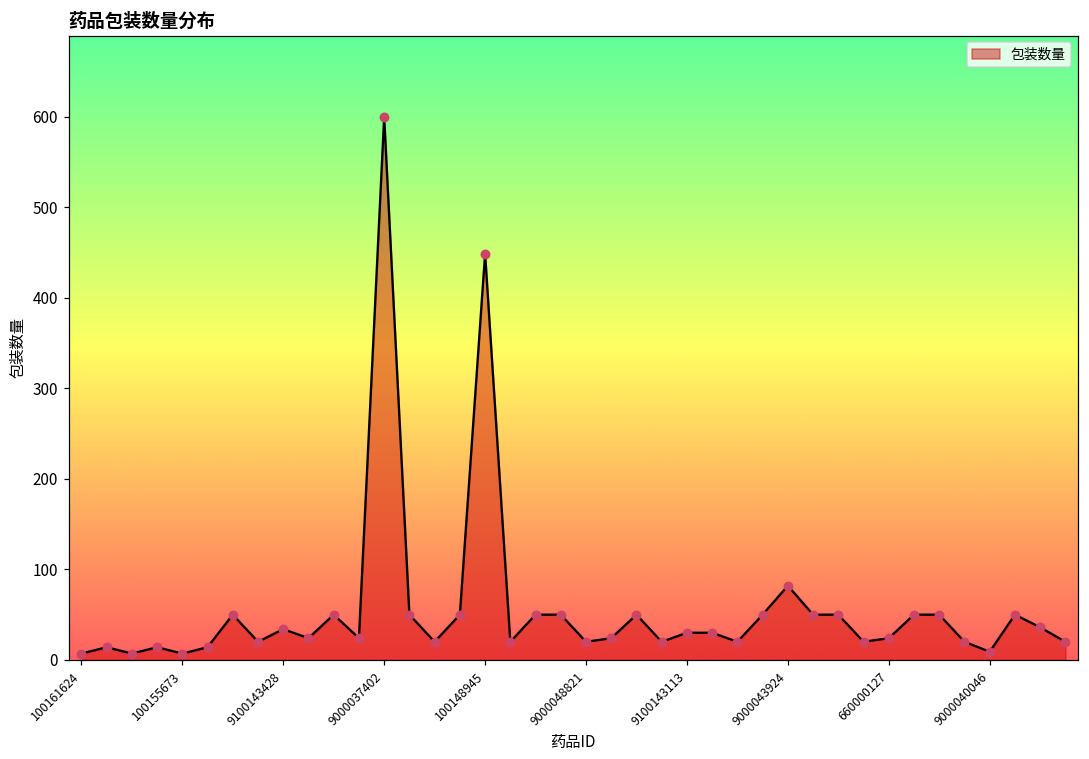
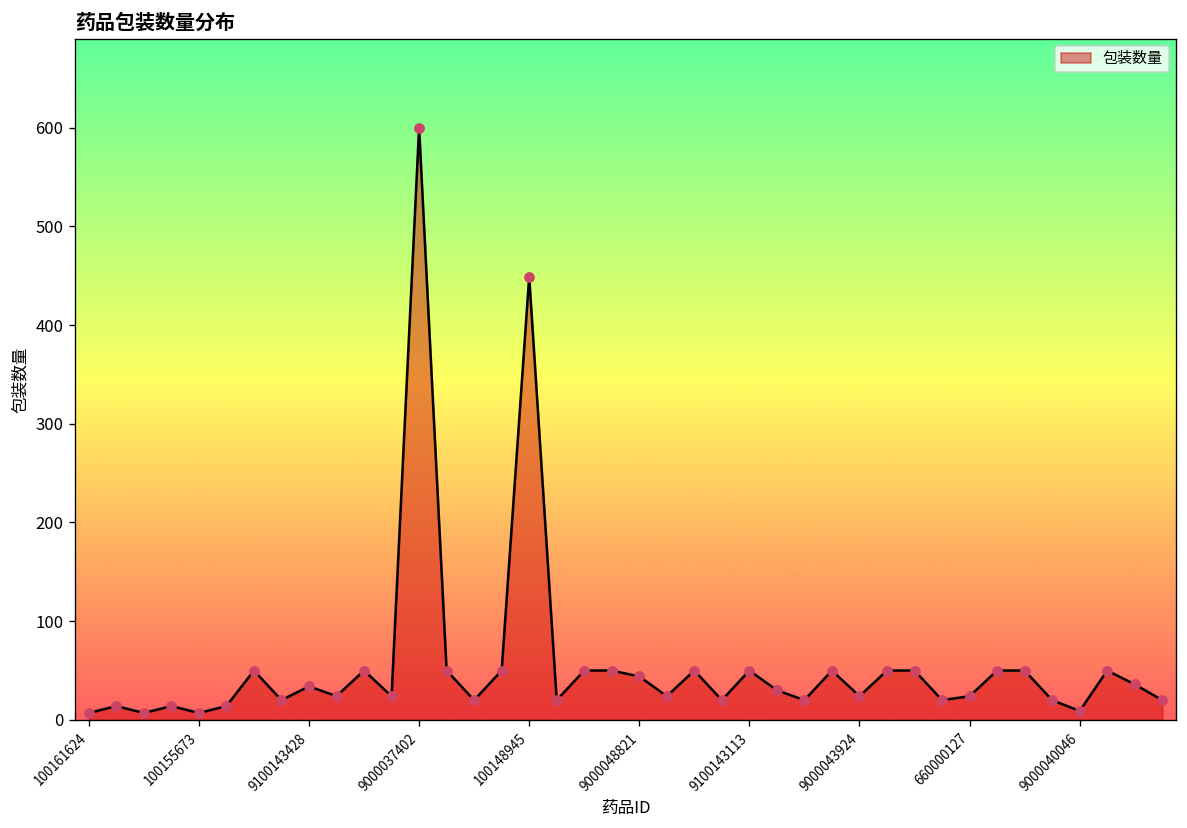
  {
    "100161624": 10,
    "100155673": 10,
    "9100143428": 30,
    "9000037402": 600,
    "100148945": 450,
-   "9000048821": 20,
-   "9100143113": 30,
-   "9000043924": 80,
+   "9000048821": 40,
+   "9100143113": 50,
+   "9000043924": 20,
    "660000127": 20,
    "9000040046": 10
  }
